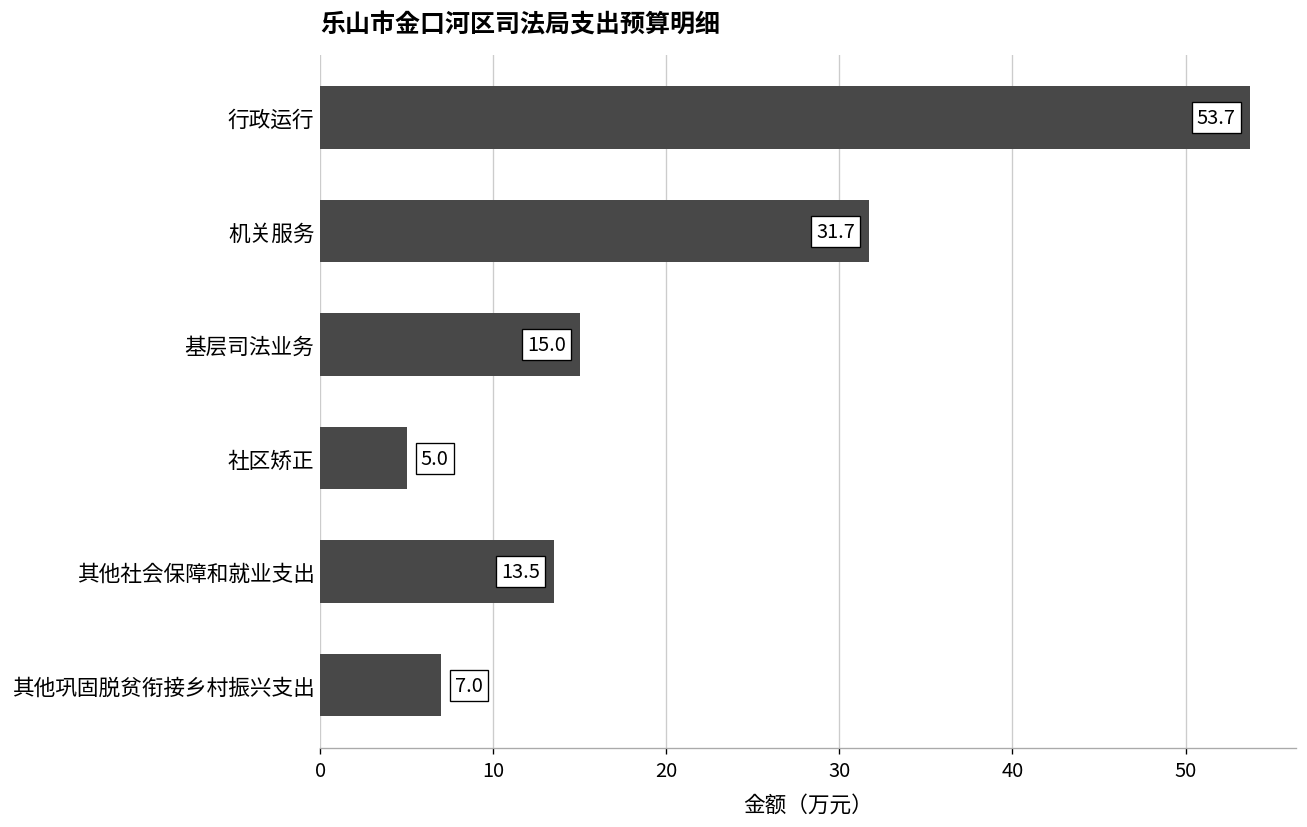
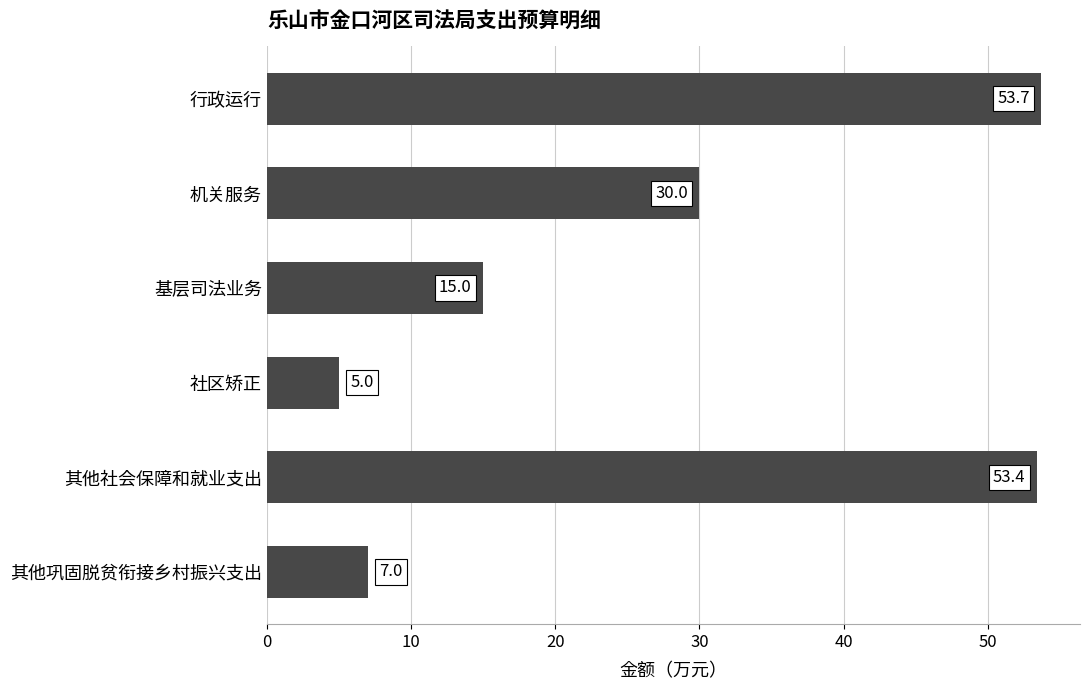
  {
-   "机关服务": 31.7,
-   "其他社会保障和就业支出": 13.5
+   "机关服务": 30.0,
+   "其他社会保障和就业支出": 53.4
  }
